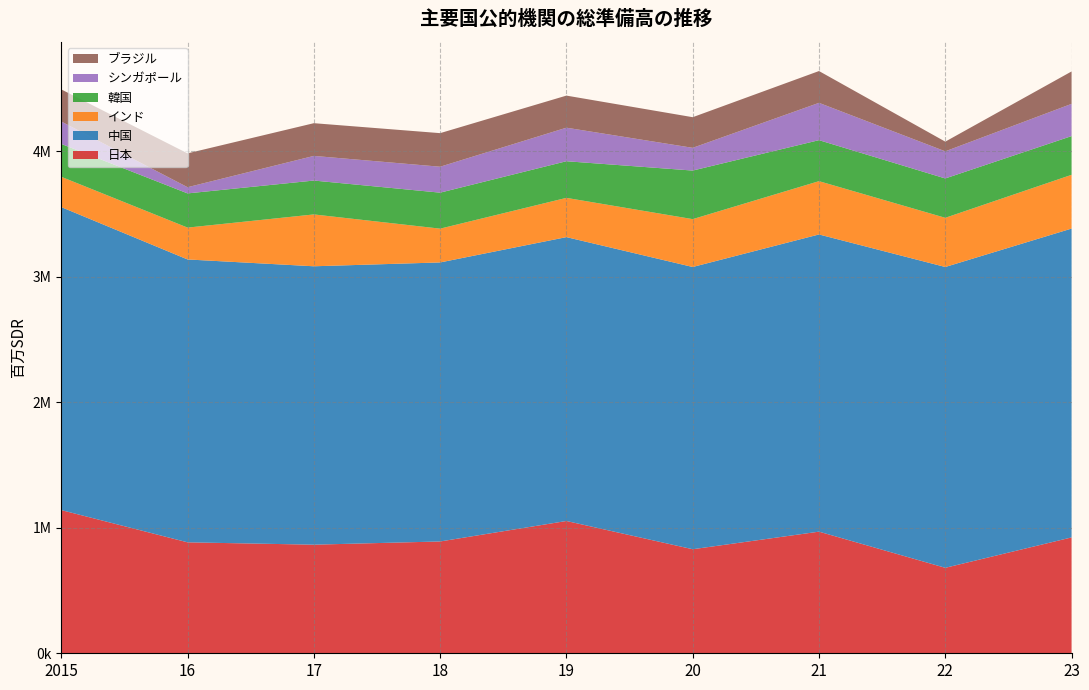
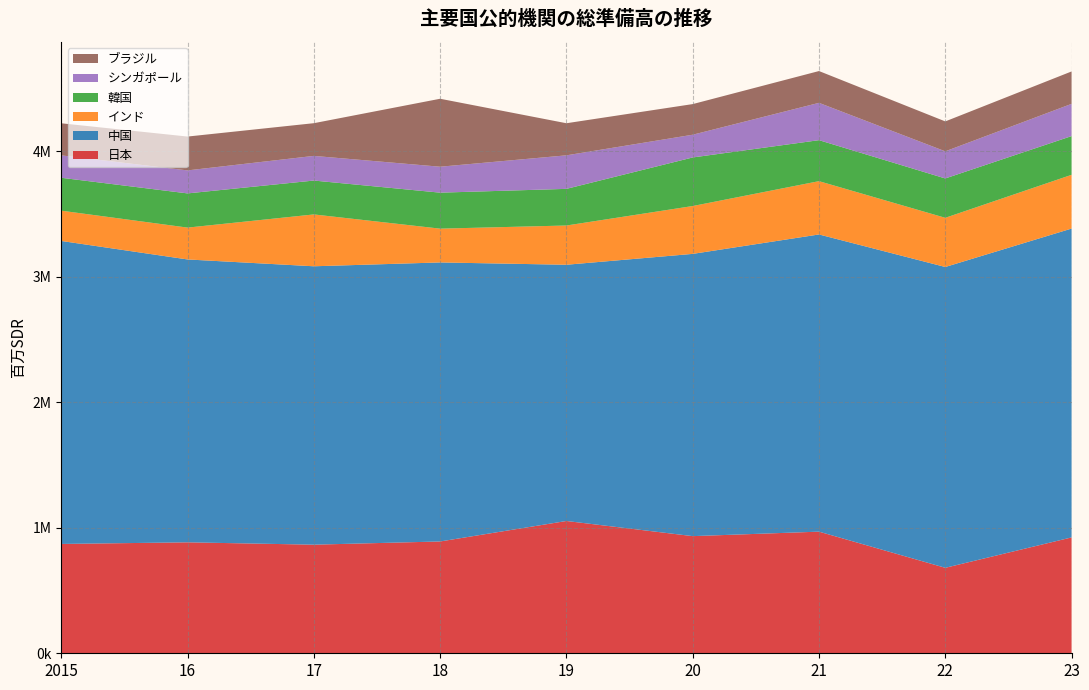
  {
    "日本": {
-     "2015": 1140000,
+     "2015": 870000,
      "16": 880000,
      "17": 870000,
      "18": 890000,
      "19": 1050000,
-     "20": 830000,
+     "20": 930000,
      "21": 970000,
      "22": 680000,
      "23": 920000
    },
    "中国": {
      "2015": 2410000,
      "16": 2250000,
      "17": 2220000,
      "18": 2220000,
-     "19": 2260000,
+     "19": 2040000,
      "20": 2250000,
      "21": 2370000,
      "22": 2400000,
      "23": 2460000
    },
    "インド": {
      "2015": 240000,
      "16": 250000,
      "17": 410000,
      "18": 270000,
      "19": 310000,
      "20": 380000,
      "21": 420000,
      "22": 390000,
      "23": 430000
    },
    "韓国": {
      "2015": 260000,
      "16": 270000,
      "17": 270000,
      "18": 290000,
      "19": 290000,
      "20": 390000,
      "21": 330000,
      "22": 310000,
      "23": 310000
    },
    "シンガポール": {
      "2015": 180000,
-     "16": 50000,
+     "16": 180000,
      "17": 200000,
      "18": 210000,
      "19": 270000,
      "20": 180000,
      "21": 300000,
      "22": 220000,
      "23": 260000
    },
    "ブラジル": {
      "2015": 260000,
      "16": 270000,
      "17": 260000,
-     "18": 270000,
+     "18": 540000,
      "19": 260000,
      "20": 240000,
      "21": 250000,
-     "22": 80000,
+     "22": 240000,
      "23": 260000
    }
  }
